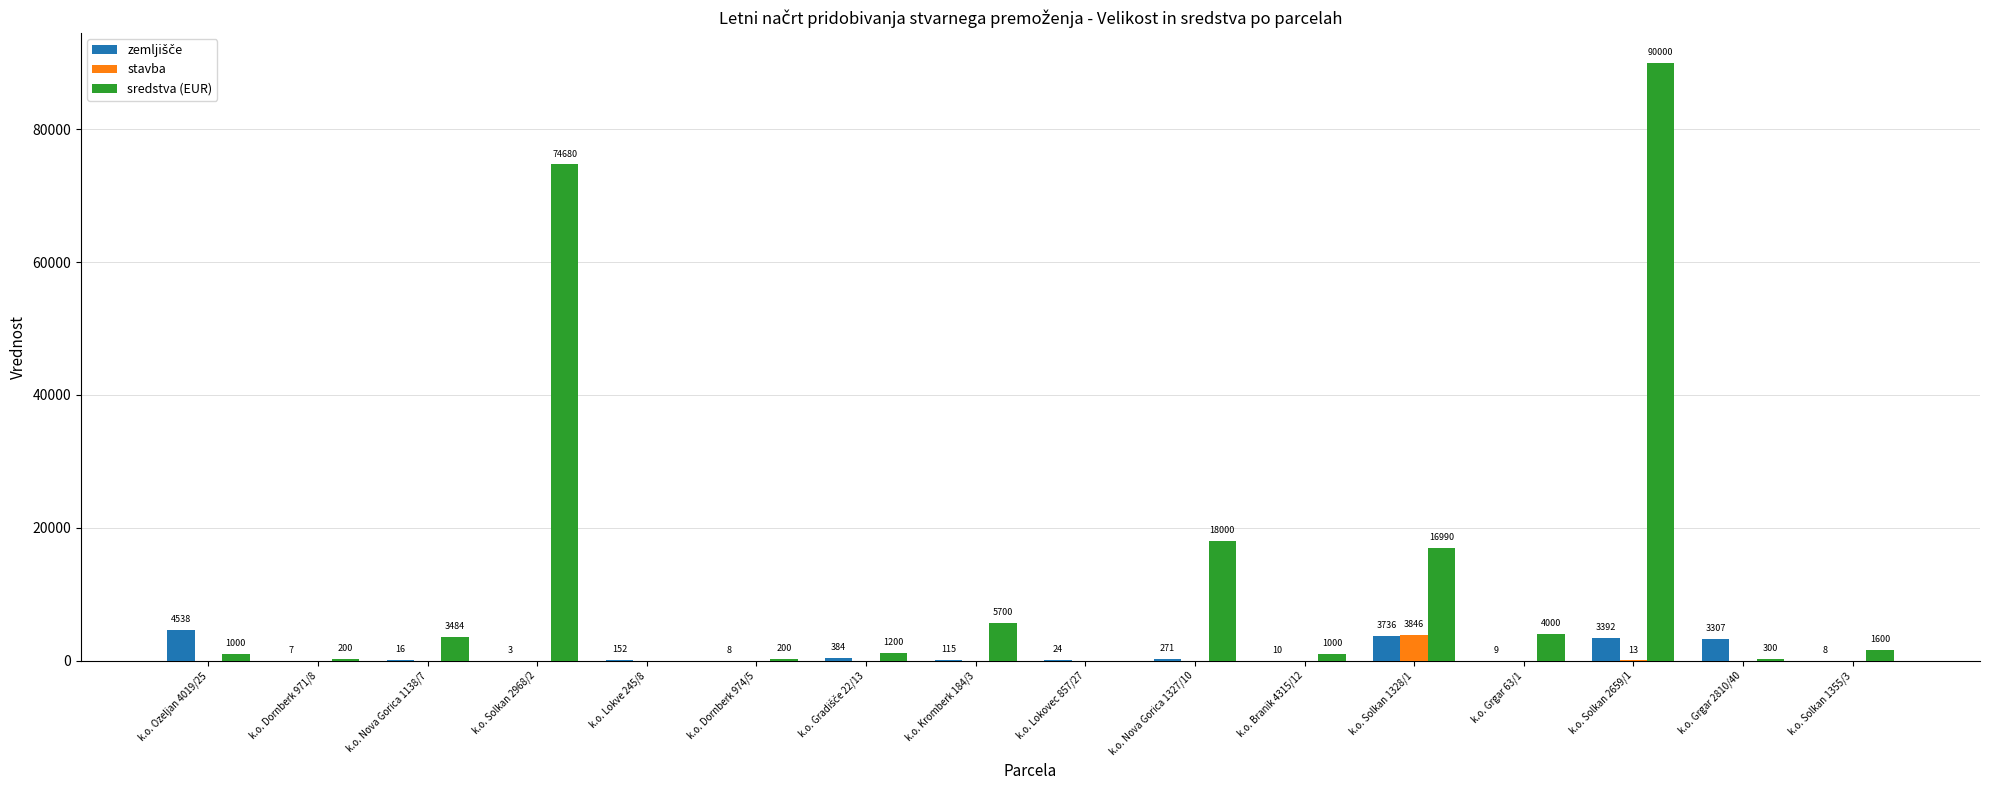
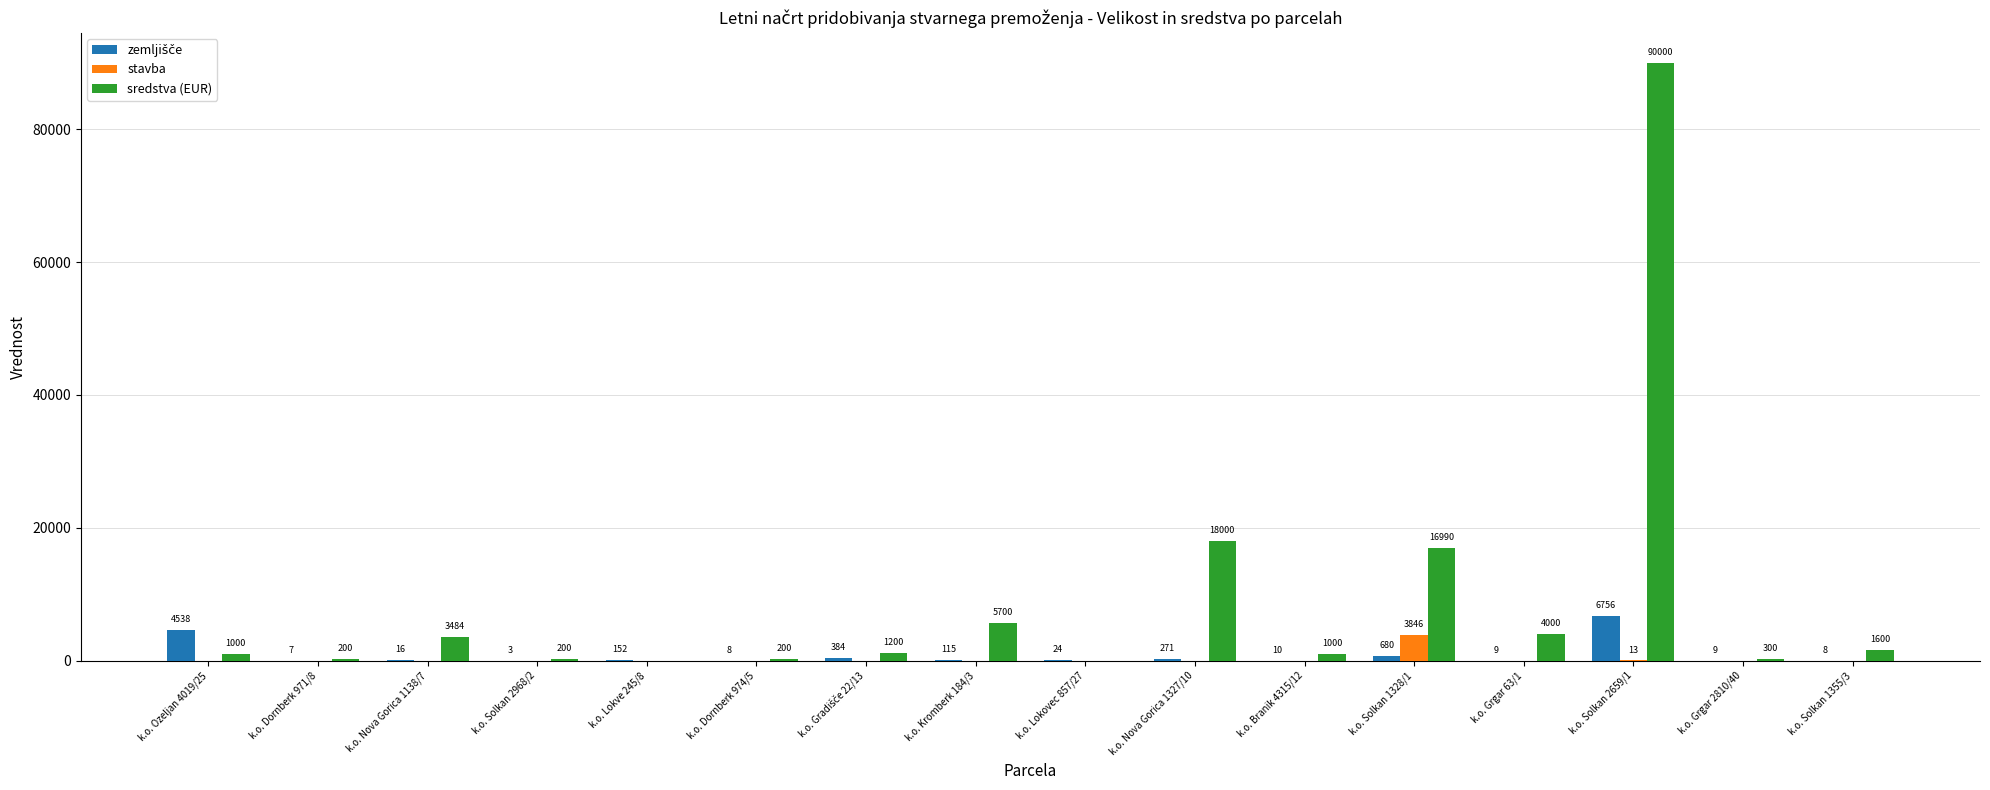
  {
    "zemljišče": {
      "k.o. Ozeljan 4019/25": 4538,
      "k.o. Dornberk 971/8": 7,
      "k.o. Nova Gorica 1138/7": 16,
      "k.o. Solkan 2968/2": 3,
      "k.o. Lokve 245/8": 152,
      "k.o. Dornberk 974/5": 8,
      "k.o. Gradišče 22/13": 384,
      "k.o. Kromberk 184/3": 115,
      "k.o. Lokovec 857/27": 24,
      "k.o. Nova Gorica 1327/10": 271,
      "k.o. Branik 4315/12": 10,
-     "k.o. Solkan 1328/1": 3736,
+     "k.o. Solkan 1328/1": 680,
      "k.o. Grgar 63/1": 9,
-     "k.o. Solkan 2659/1": 3392,
-     "k.o. Grgar 2810/40": 3307,
+     "k.o. Solkan 2659/1": 6756,
+     "k.o. Grgar 2810/40": 9,
      "k.o. Solkan 1355/3": 8
    },
    "stavba": {
      "k.o. Solkan 1328/1": 3846,
      "k.o. Solkan 2659/1": 13
    },
    "sredstva (EUR)": {
      "k.o. Ozeljan 4019/25": 1000,
      "k.o. Dornberk 971/8": 200,
      "k.o. Nova Gorica 1138/7": 3484,
-     "k.o. Solkan 2968/2": 74680,
+     "k.o. Solkan 2968/2": 200,
      "k.o. Dornberk 974/5": 200,
      "k.o. Gradišče 22/13": 1200,
      "k.o. Kromberk 184/3": 5700,
      "k.o. Nova Gorica 1327/10": 18000,
      "k.o. Branik 4315/12": 1000,
      "k.o. Solkan 1328/1": 16990,
      "k.o. Grgar 63/1": 4000,
      "k.o. Solkan 2659/1": 90000,
      "k.o. Grgar 2810/40": 300,
      "k.o. Solkan 1355/3": 1600
    }
  }
